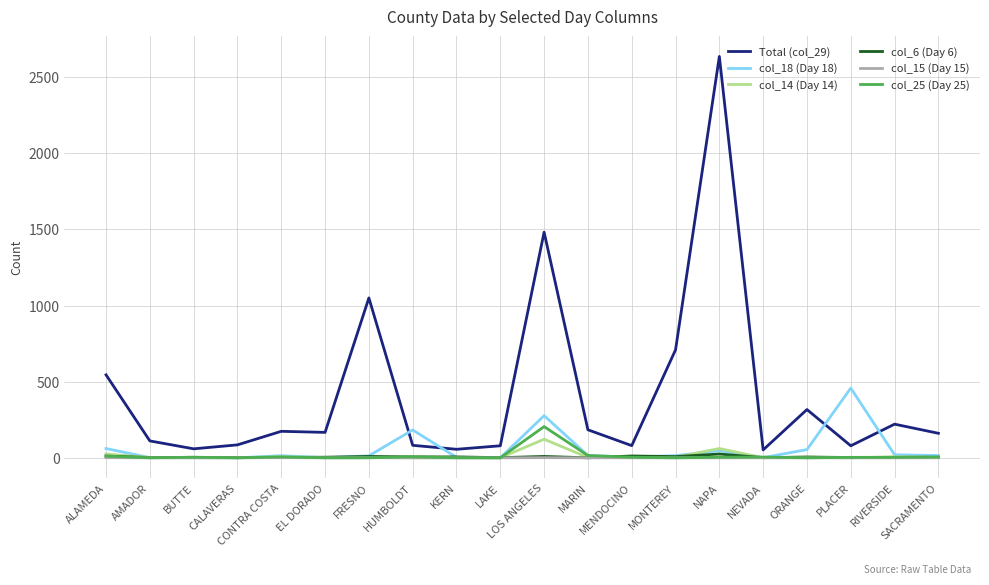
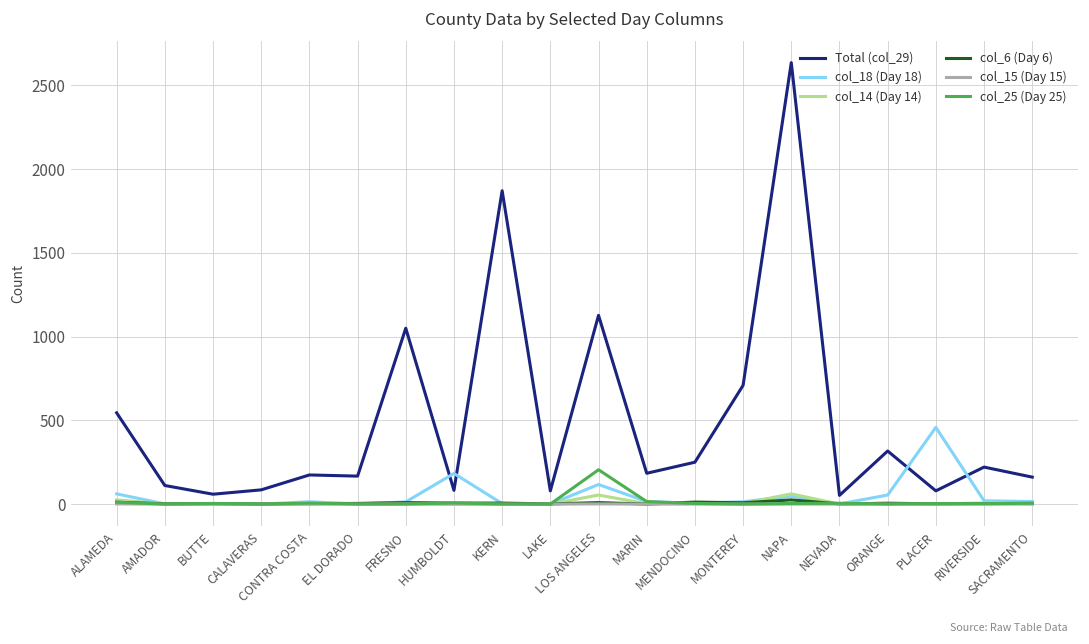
  {
    "Total (col_29)": {
      "ALAMEDA": 550,
      "AMADOR": 110,
      "BUTTE": 60,
      "CALAVERAS": 90,
      "CONTRA COSTA": 170,
      "EL DORADO": 170,
      "FRESNO": 1050,
      "HUMBOLDT": 80,
-     "KERN": 60,
+     "KERN": 1870,
      "LAKE": 80,
-     "LOS ANGELES": 1480,
+     "LOS ANGELES": 1130,
      "MARIN": 180,
-     "MENDOCINO": 80,
+     "MENDOCINO": 250,
      "MONTEREY": 710,
      "NAPA": 2640,
      "NEVADA": 50,
      "ORANGE": 320,
      "PLACER": 80,
      "RIVERSIDE": 220,
      "SACRAMENTO": 160
    },
    "col_18 (Day 18)": {
      "ALAMEDA": 60,
      "HUMBOLDT": 180,
-     "LOS ANGELES": 280,
+     "LOS ANGELES": 120,
      "ORANGE": 50,
      "PLACER": 460
    },
    "col_14 (Day 14)": {
-     "LOS ANGELES": 120
+     "LOS ANGELES": 50
    },
    "col_6 (Day 6)": {
      "NAPA": 30
    },
    "col_25 (Day 25)": {
      "LOS ANGELES": 210
    }
  }
